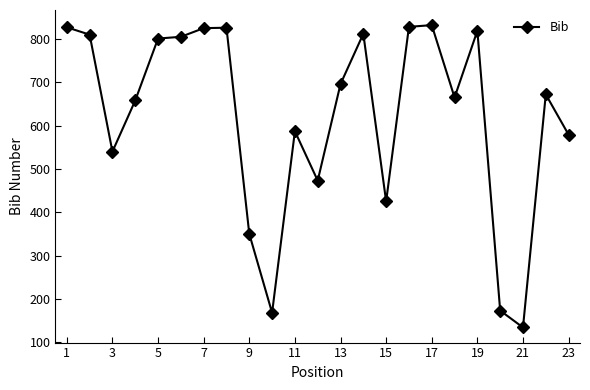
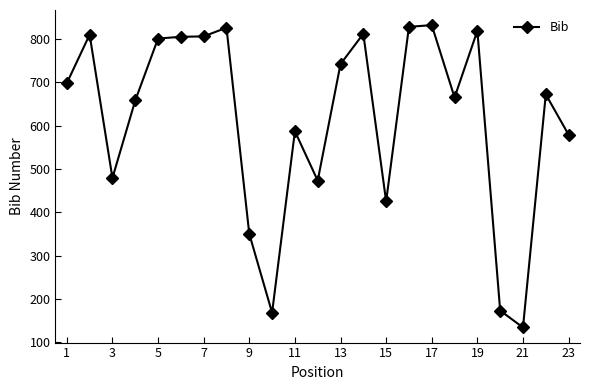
  {
-   "1": 830,
-   "3": 540,
+   "1": 700,
+   "3": 480,
    "5": 800,
-   "7": 830,
+   "7": 810,
    "9": 350,
    "11": 590,
-   "13": 700,
+   "13": 740,
    "15": 430,
    "17": 830,
    "19": 820,
    "21": 130,
    "23": 580
  }
